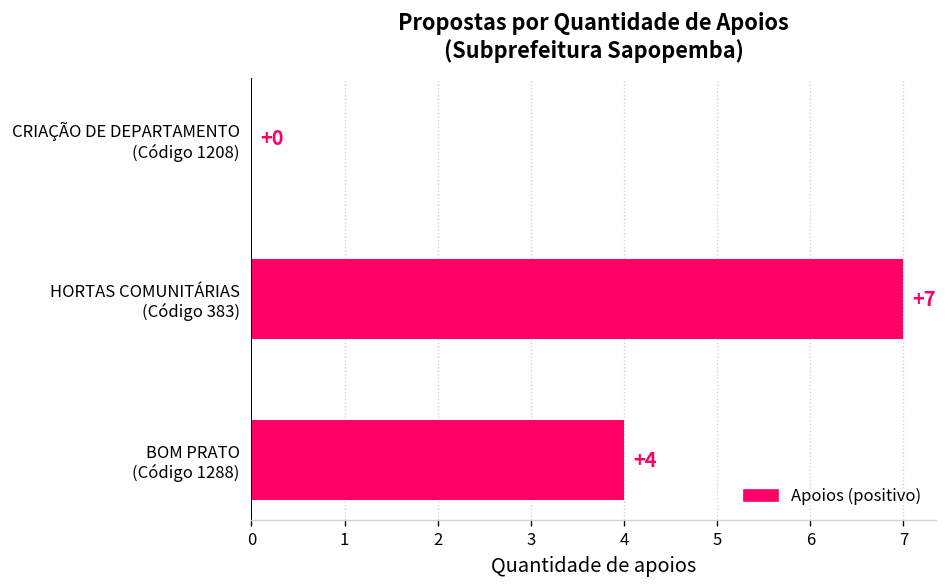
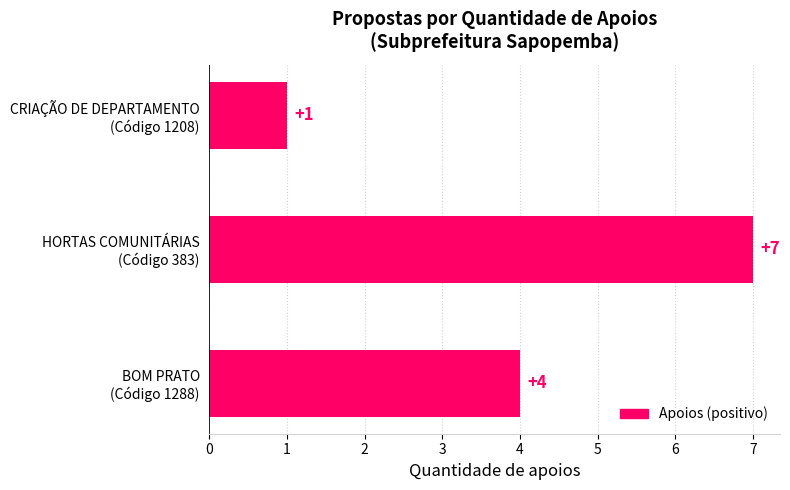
  {
-   "CRIAÇÃO DE DEPARTAMENTO (Código 1208)": "+0",
+   "CRIAÇÃO DE DEPARTAMENTO (Código 1208)": "+1",
    "HORTAS COMUNITÁRIAS (Código 383)": "+7",
    "BOM PRATO (Código 1288)": "+4"
  }
